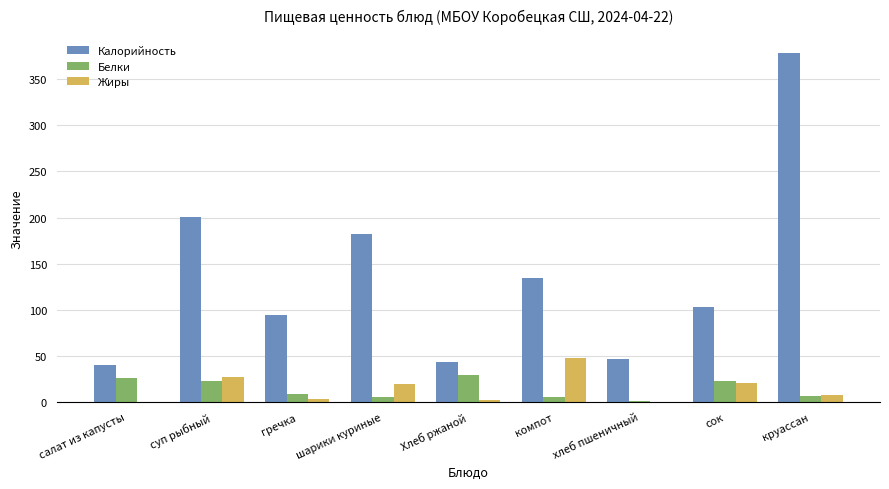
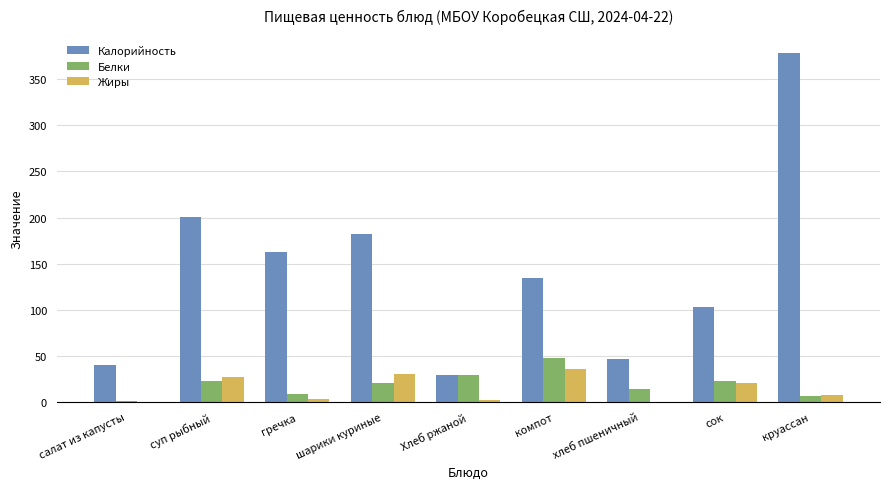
  {
    "Калорийность": {
      "салат из капусты": 40,
      "суп рыбный": 200,
-     "гречка": 100,
+     "гречка": 160,
      "шарики куриные": 180,
-     "Хлеб ржаной": 40,
+     "Хлеб ржаной": 30,
      "компот": 140,
      "хлеб пшеничный": 50,
      "сок": 100,
      "круассан": 380
    },
    "Белки": {
-     "салат из капусты": 30,
+     "салат из капусты": 0,
      "суп рыбный": 20,
      "гречка": 10,
-     "шарики куриные": 10,
+     "шарики куриные": 20,
      "Хлеб ржаной": 30,
-     "компот": 10,
-     "хлеб пшеничный": 0,
+     "компот": 50,
+     "хлеб пшеничный": 10,
      "сок": 20,
      "круассан": 10
    },
    "Жиры": {
      "суп рыбный": 30,
      "гречка": 0,
-     "шарики куриные": 20,
+     "шарики куриные": 30,
      "Хлеб ржаной": 0,
-     "компот": 50,
+     "компот": 40,
      "сок": 20,
      "круассан": 10
    }
  }
